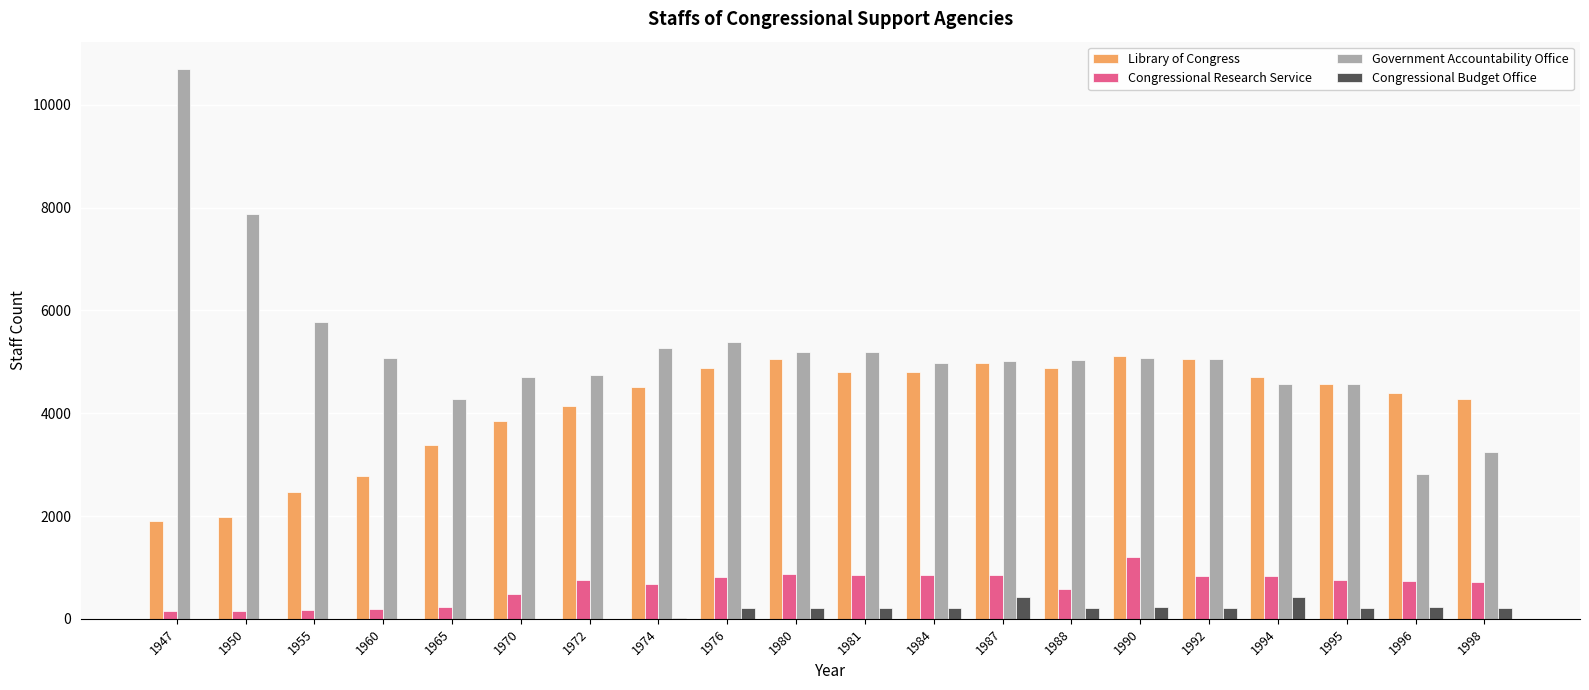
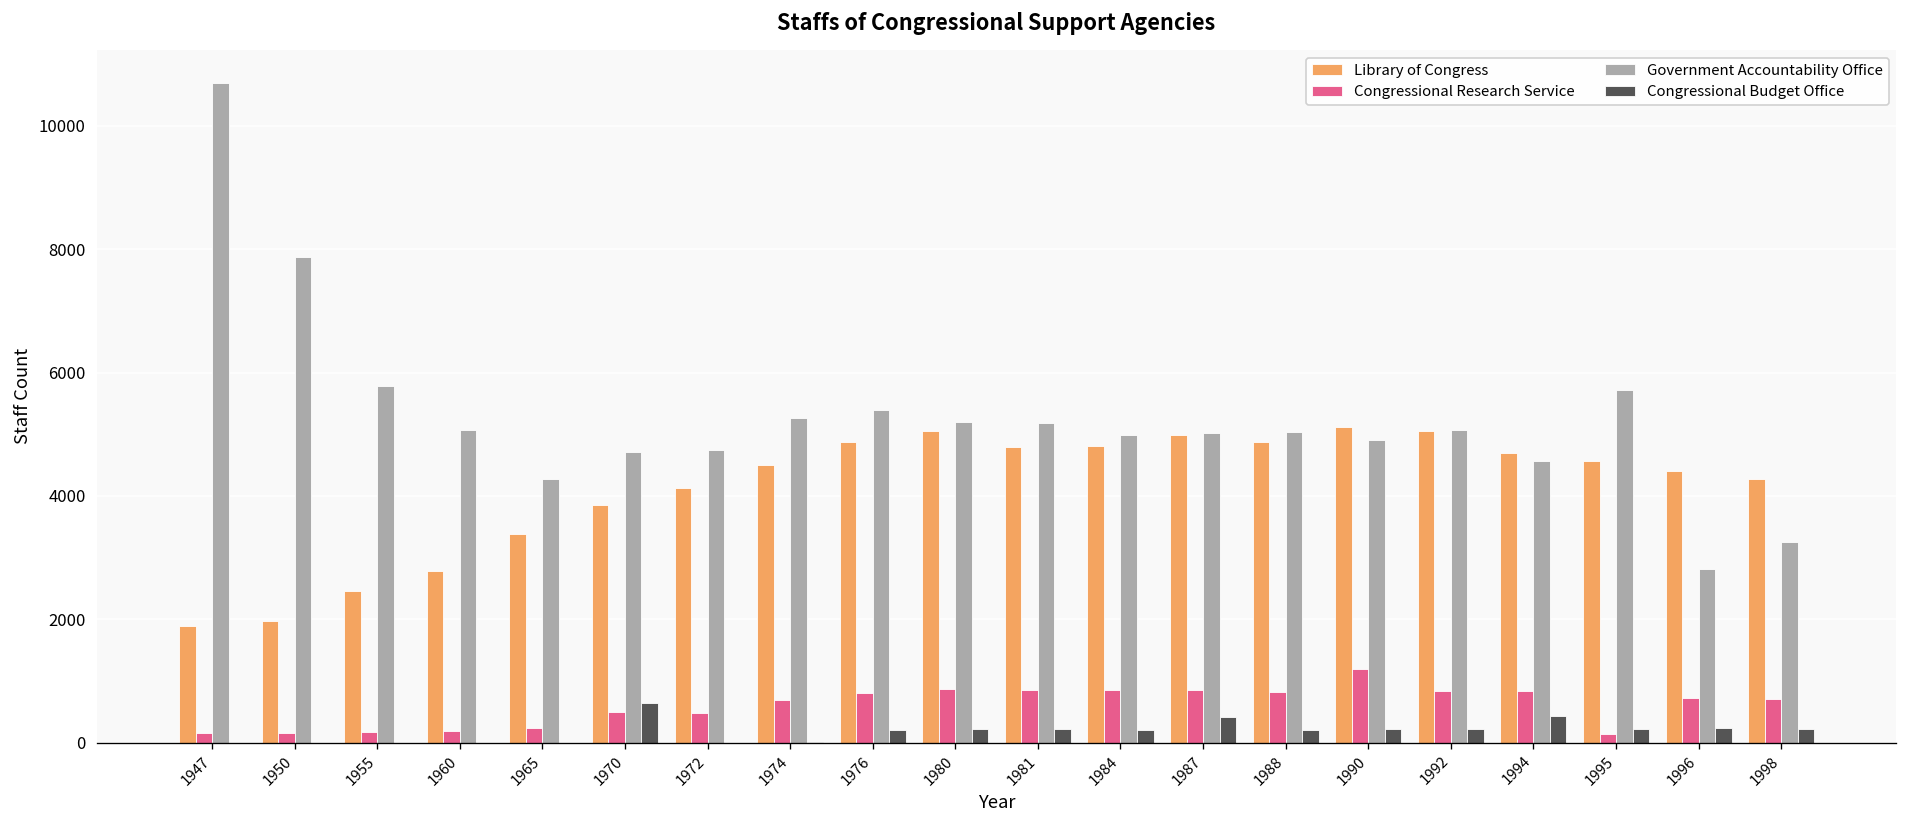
  {
    "Library of Congress": {
      "1947": 1900,
      "1950": 2000,
      "1955": 2500,
      "1960": 2800,
      "1965": 3400,
      "1970": 3800,
      "1972": 4100,
      "1974": 4500,
      "1976": 4900,
      "1980": 5000,
      "1981": 4800,
      "1984": 4800,
      "1987": 5000,
      "1988": 4900,
      "1990": 5100,
      "1992": 5100,
      "1994": 4700,
      "1995": 4600,
      "1996": 4400,
      "1998": 4300
    },
    "Congressional Research Service": {
      "1947": 200,
      "1950": 200,
      "1955": 200,
      "1960": 200,
      "1965": 200,
      "1970": 500,
-     "1972": 800,
+     "1972": 500,
      "1974": 700,
      "1976": 800,
      "1980": 900,
      "1981": 800,
      "1984": 900,
      "1987": 900,
-     "1988": 600,
+     "1988": 800,
      "1990": 1200,
      "1992": 800,
      "1994": 800,
-     "1995": 700,
+     "1995": 100,
      "1996": 700,
      "1998": 700
    },
    "Government Accountability Office": {
      "1947": 10700,
      "1950": 7900,
      "1955": 5800,
      "1960": 5100,
      "1965": 4300,
      "1970": 4700,
      "1972": 4700,
      "1974": 5300,
      "1976": 5400,
      "1980": 5200,
      "1981": 5200,
      "1984": 5000,
      "1987": 5000,
      "1988": 5000,
-     "1990": 5100,
+     "1990": 4900,
      "1992": 5100,
      "1994": 4600,
-     "1995": 4600,
+     "1995": 5700,
      "1996": 2800,
      "1998": 3200
    },
    "Congressional Budget Office": {
      "1947": 0,
      "1950": 0,
      "1955": 0,
      "1960": 0,
      "1965": 0,
-     "1970": 0,
+     "1970": 600,
      "1972": 0,
      "1976": 200,
      "1980": 200,
      "1981": 200,
      "1984": 200,
      "1987": 400,
      "1988": 200,
      "1990": 200,
      "1992": 200,
      "1994": 400,
      "1995": 200,
      "1996": 200,
      "1998": 200
    }
  }
